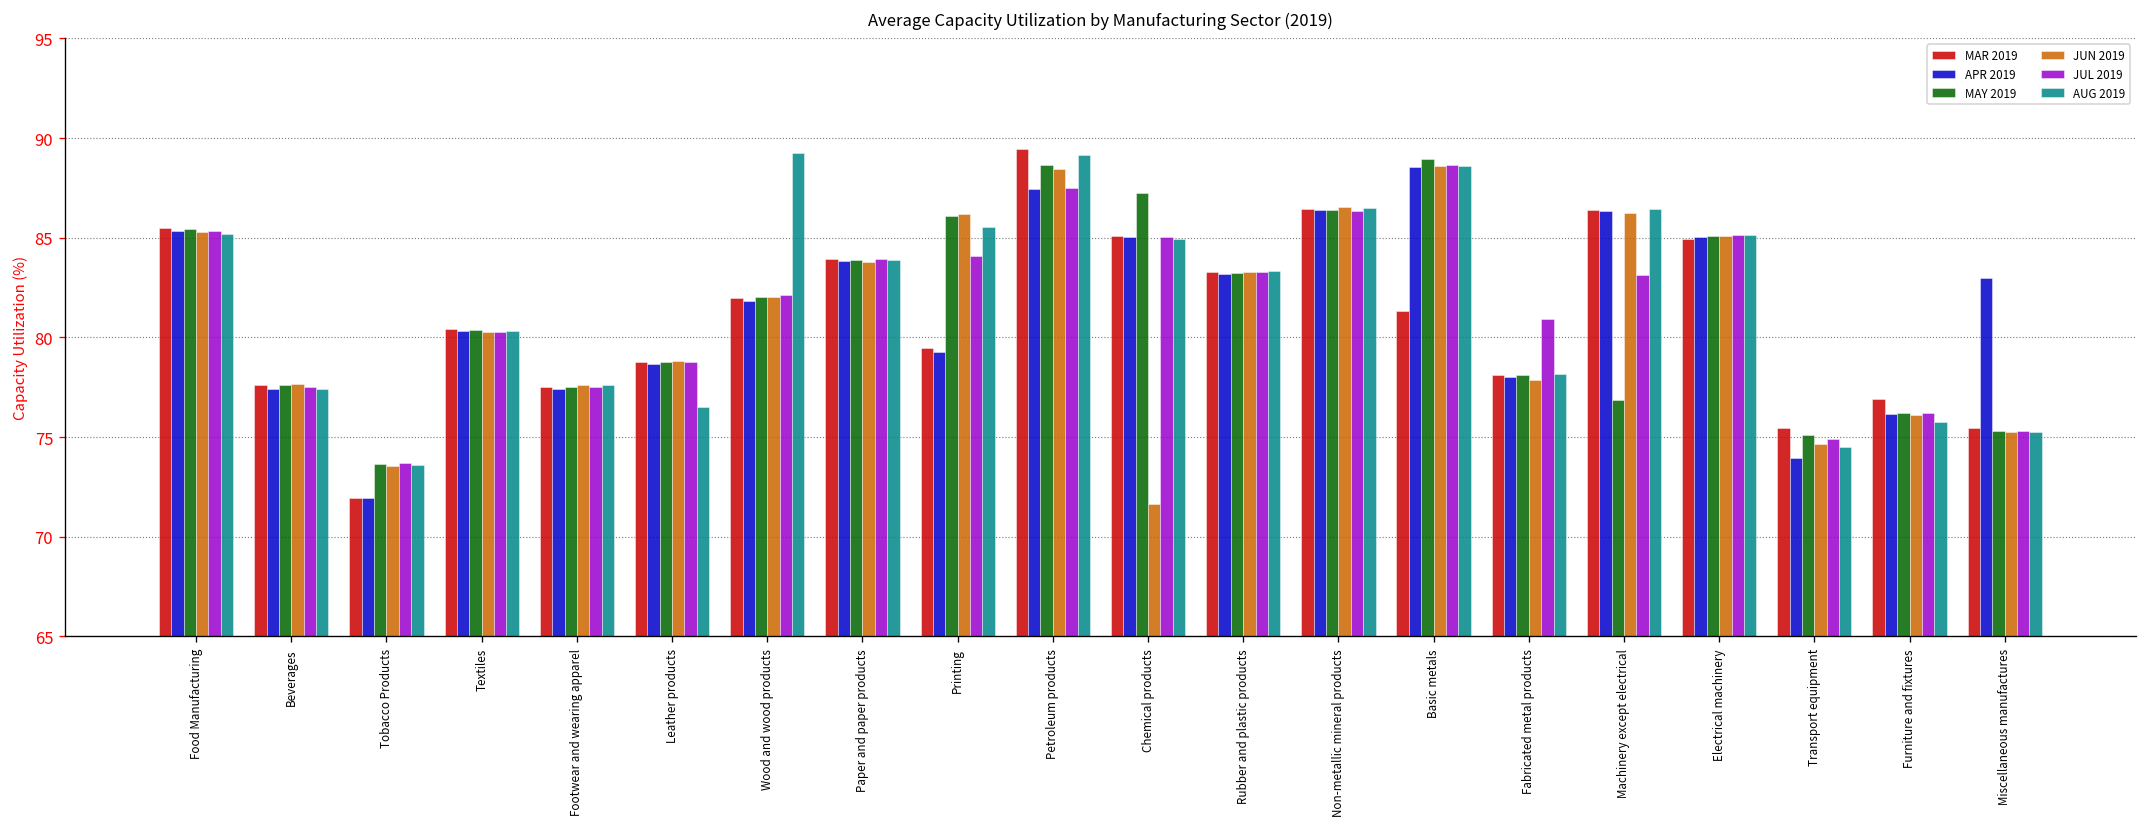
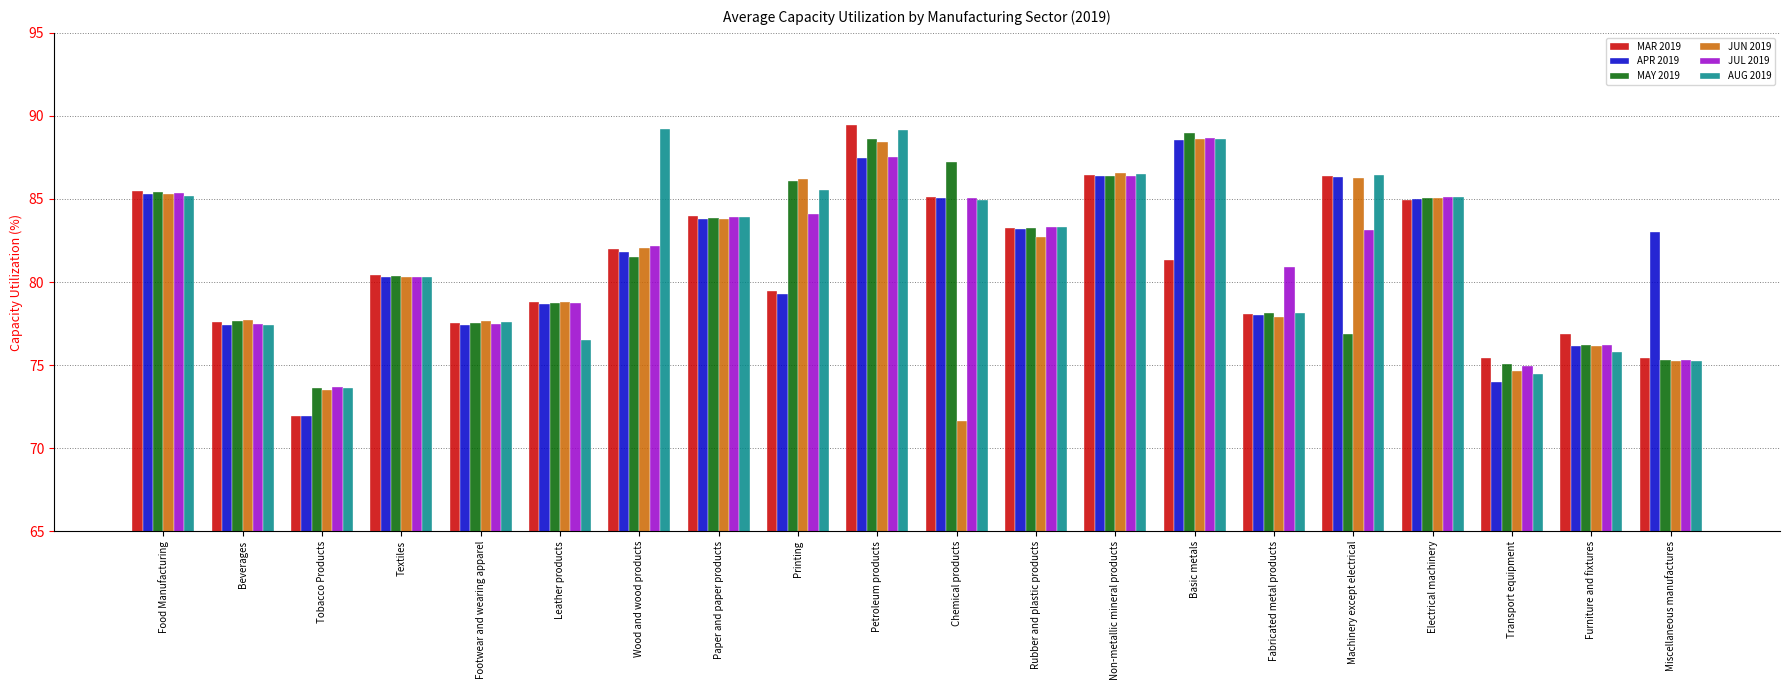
  {
    "MAR 2019": {
      "Food Manufacturing": 85.5,
      "Beverages": 77.6,
      "Tobacco Products": 72.0,
      "Textiles": 80.4,
      "Footwear and wearing apparel": 77.5,
      "Leather products": 78.8,
      "Wood and wood products": 82.0,
      "Paper and paper products": 83.9,
      "Printing": 79.5,
      "Petroleum products": 89.5,
      "Chemical products": 85.1,
      "Rubber and plastic products": 83.3,
      "Non-metallic mineral products": 86.5,
      "Basic metals": 81.3,
      "Fabricated metal products": 78.1,
      "Machinery except electrical": 86.4,
      "Electrical machinery": 85.0,
      "Transport equipment": 75.4,
      "Furniture and fixtures": 76.9,
      "Miscellaneous manufactures": 75.4
    },
    "APR 2019": {
      "Food Manufacturing": 85.3,
      "Beverages": 77.4,
      "Tobacco Products": 71.9,
      "Textiles": 80.3,
      "Footwear and wearing apparel": 77.4,
      "Leather products": 78.7,
      "Wood and wood products": 81.8,
      "Paper and paper products": 83.8,
      "Printing": 79.3,
      "Petroleum products": 87.5,
      "Chemical products": 85.0,
      "Rubber and plastic products": 83.2,
      "Non-metallic mineral products": 86.4,
      "Basic metals": 88.5,
      "Fabricated metal products": 78.0,
      "Machinery except electrical": 86.3,
      "Electrical machinery": 85.0,
      "Transport equipment": 74.0,
      "Furniture and fixtures": 76.1,
      "Miscellaneous manufactures": 83.0
    },
    "MAY 2019": {
      "Food Manufacturing": 85.4,
      "Beverages": 77.6,
      "Tobacco Products": 73.6,
      "Textiles": 80.4,
      "Footwear and wearing apparel": 77.5,
      "Leather products": 78.8,
-     "Wood and wood products": 82.0,
+     "Wood and wood products": 81.5,
      "Paper and paper products": 83.9,
      "Printing": 86.1,
      "Petroleum products": 88.6,
      "Chemical products": 87.3,
      "Rubber and plastic products": 83.3,
      "Non-metallic mineral products": 86.4,
      "Basic metals": 88.9,
      "Fabricated metal products": 78.1,
      "Machinery except electrical": 76.9,
      "Electrical machinery": 85.1,
      "Transport equipment": 75.1,
      "Furniture and fixtures": 76.2,
      "Miscellaneous manufactures": 75.3
    },
    "JUN 2019": {
      "Food Manufacturing": 85.3,
      "Beverages": 77.7,
      "Tobacco Products": 73.5,
      "Textiles": 80.3,
      "Footwear and wearing apparel": 77.6,
      "Leather products": 78.8,
      "Wood and wood products": 82.0,
      "Paper and paper products": 83.8,
      "Printing": 86.2,
      "Petroleum products": 88.5,
      "Chemical products": 71.6,
-     "Rubber and plastic products": 83.3,
+     "Rubber and plastic products": 82.7,
      "Non-metallic mineral products": 86.5,
      "Basic metals": 88.6,
      "Fabricated metal products": 77.9,
      "Machinery except electrical": 86.3,
      "Electrical machinery": 85.1,
      "Transport equipment": 74.7,
      "Furniture and fixtures": 76.1,
      "Miscellaneous manufactures": 75.3
    },
    "JUL 2019": {
      "Food Manufacturing": 85.3,
      "Beverages": 77.5,
      "Tobacco Products": 73.7,
      "Textiles": 80.3,
      "Footwear and wearing apparel": 77.5,
      "Leather products": 78.8,
      "Wood and wood products": 82.1,
      "Paper and paper products": 83.9,
      "Printing": 84.1,
      "Petroleum products": 87.5,
      "Chemical products": 85.1,
      "Rubber and plastic products": 83.3,
      "Non-metallic mineral products": 86.4,
      "Basic metals": 88.7,
      "Fabricated metal products": 80.9,
      "Machinery except electrical": 83.1,
      "Electrical machinery": 85.1,
      "Transport equipment": 74.9,
      "Furniture and fixtures": 76.2,
      "Miscellaneous manufactures": 75.3
    },
    "AUG 2019": {
      "Food Manufacturing": 85.2,
      "Beverages": 77.4,
      "Tobacco Products": 73.6,
      "Textiles": 80.3,
      "Footwear and wearing apparel": 77.6,
      "Leather products": 76.5,
      "Wood and wood products": 89.2,
      "Paper and paper products": 83.9,
      "Printing": 85.5,
      "Petroleum products": 89.2,
      "Chemical products": 85.0,
      "Rubber and plastic products": 83.3,
      "Non-metallic mineral products": 86.5,
      "Basic metals": 88.6,
      "Fabricated metal products": 78.2,
      "Machinery except electrical": 86.4,
      "Electrical machinery": 85.1,
      "Transport equipment": 74.5,
      "Furniture and fixtures": 75.8,
      "Miscellaneous manufactures": 75.2
    }
  }
